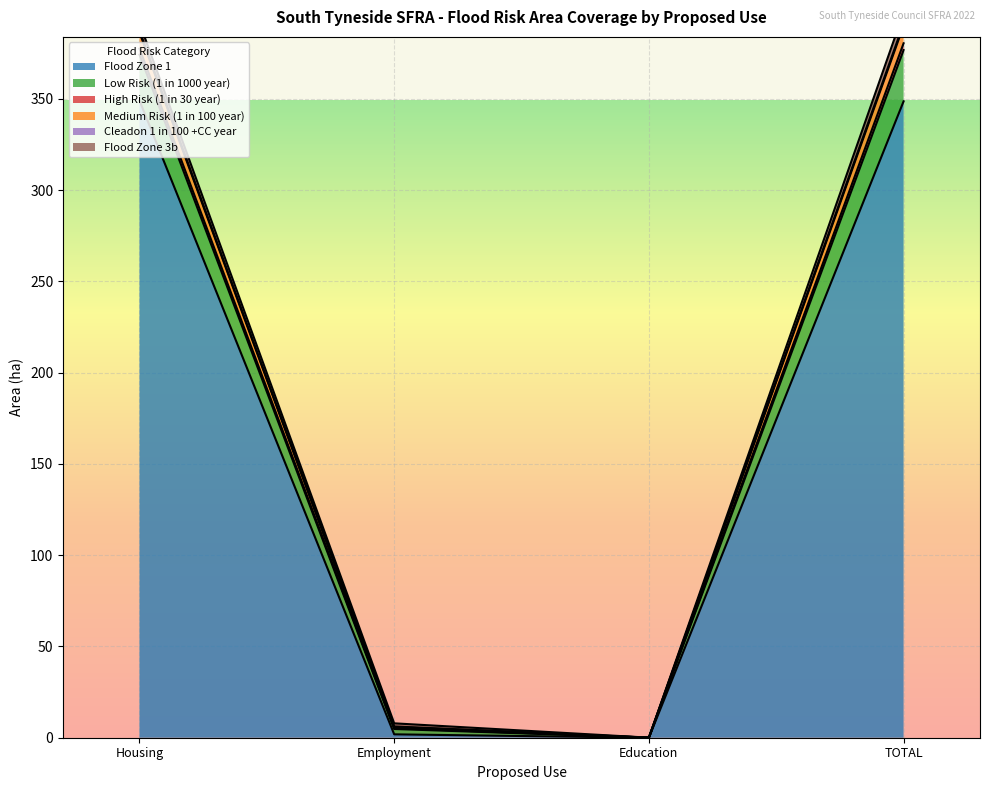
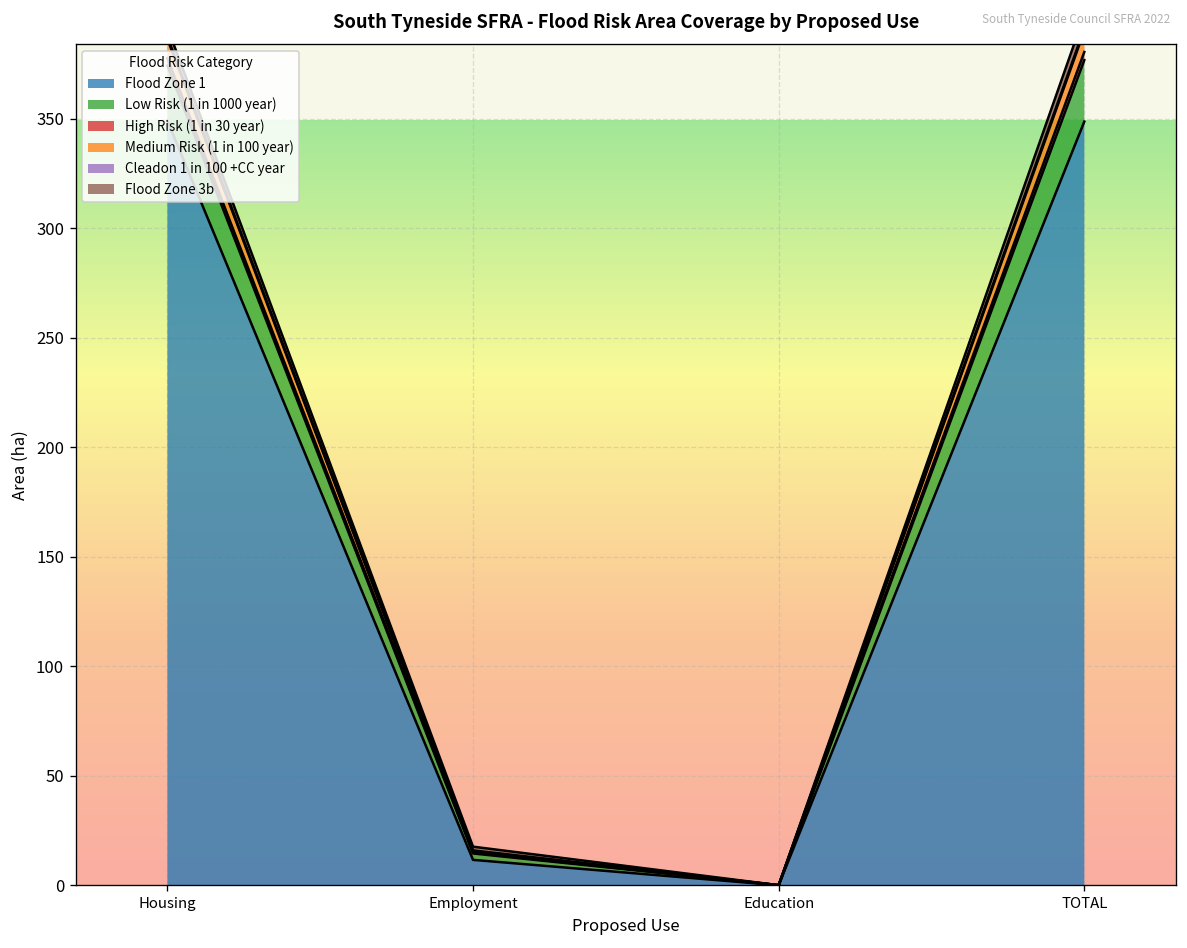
  {
    "Flood Zone 1": {
-     "Employment": 2,
+     "Employment": 12,
      "TOTAL": 349
    },
    "Low Risk (1 in 1000 year)": {
      "TOTAL": 28
    },
    "High Risk (1 in 30 year)": {
      "TOTAL": 4
    },
    "Flood Zone 3b": {
      "Employment": 2
    }
  }
